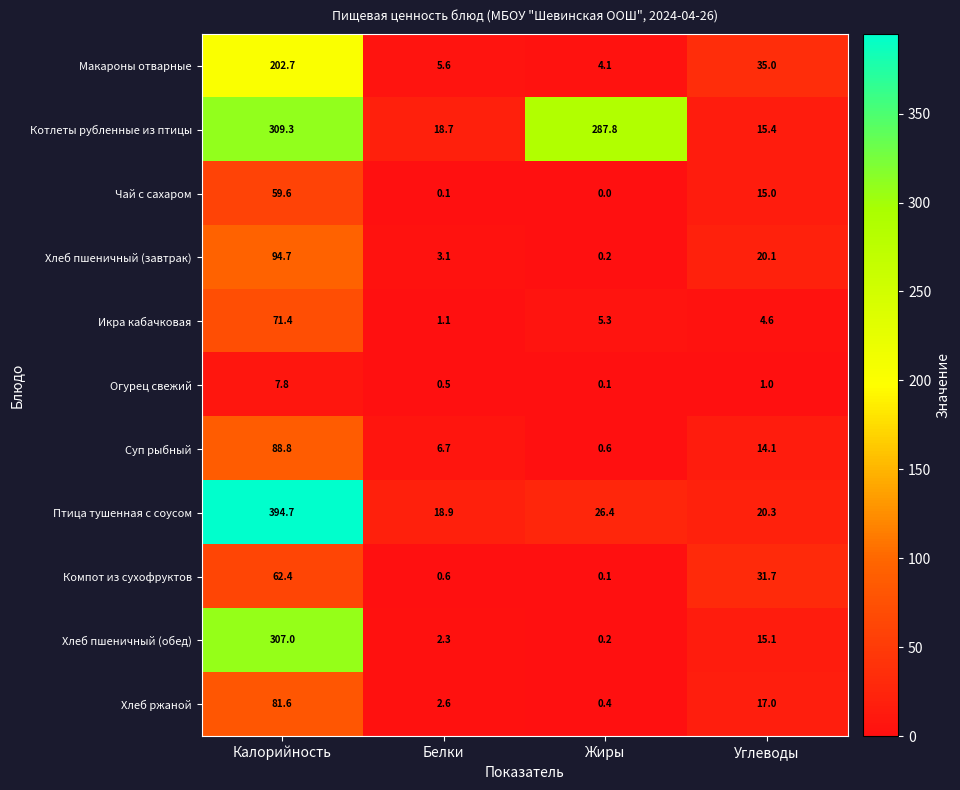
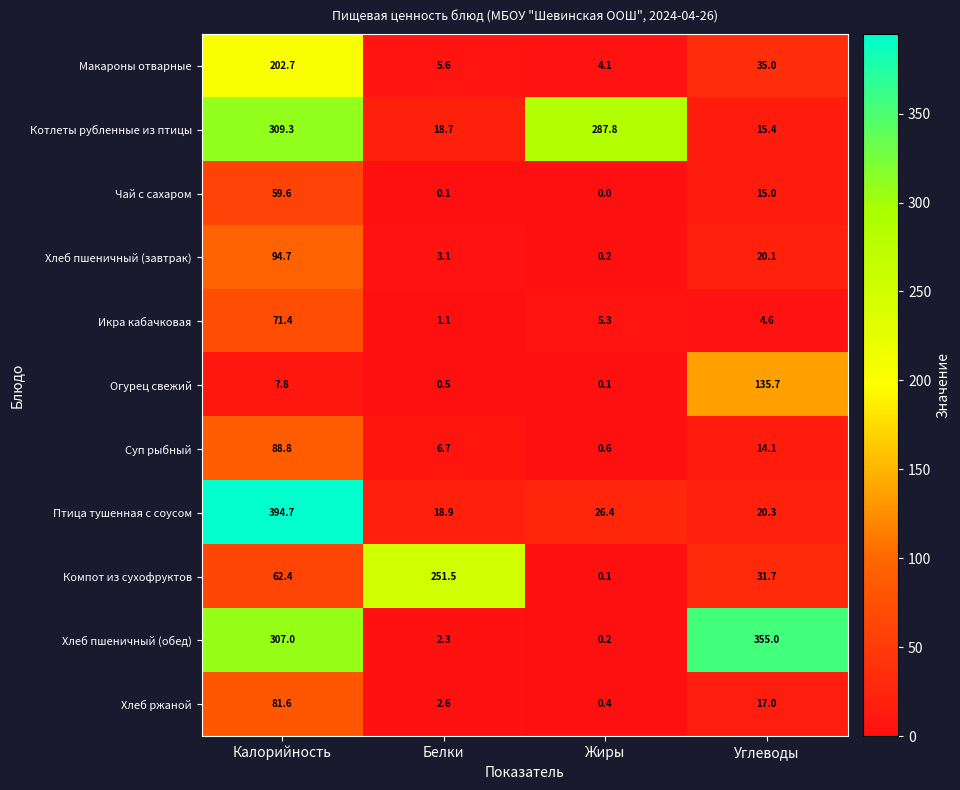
  {
    "Макароны отварные": {
      "Калорийность": 202.7,
      "Белки": 5.6,
      "Жиры": 4.1,
      "Углеводы": 35.0
    },
    "Котлеты рубленные из птицы": {
      "Калорийность": 309.3,
      "Белки": 18.7,
      "Жиры": 287.8,
      "Углеводы": 15.4
    },
    "Чай с сахаром": {
      "Калорийность": 59.6,
      "Белки": 0.1,
      "Жиры": 0.0,
      "Углеводы": 15.0
    },
    "Хлеб пшеничный (завтрак)": {
      "Калорийность": 94.7,
      "Белки": 3.1,
      "Жиры": 0.2,
      "Углеводы": 20.1
    },
    "Икра кабачковая": {
      "Калорийность": 71.4,
      "Белки": 1.1,
      "Жиры": 5.3,
      "Углеводы": 4.6
    },
    "Огурец свежий": {
      "Калорийность": 7.8,
      "Белки": 0.5,
      "Жиры": 0.1,
-     "Углеводы": 1.0
+     "Углеводы": 135.7
    },
    "Суп рыбный": {
      "Калорийность": 88.8,
      "Белки": 6.7,
      "Жиры": 0.6,
      "Углеводы": 14.1
    },
    "Птица тушенная с соусом": {
      "Калорийность": 394.7,
      "Белки": 18.9,
      "Жиры": 26.4,
      "Углеводы": 20.3
    },
    "Компот из сухофруктов": {
      "Калорийность": 62.4,
-     "Белки": 0.6,
+     "Белки": 251.5,
      "Жиры": 0.1,
      "Углеводы": 31.7
    },
    "Хлеб пшеничный (обед)": {
      "Калорийность": 307.0,
      "Белки": 2.3,
      "Жиры": 0.2,
-     "Углеводы": 15.1
+     "Углеводы": 355.0
    },
    "Хлеб ржаной": {
      "Калорийность": 81.6,
      "Белки": 2.6,
      "Жиры": 0.4,
      "Углеводы": 17.0
    }
  }
